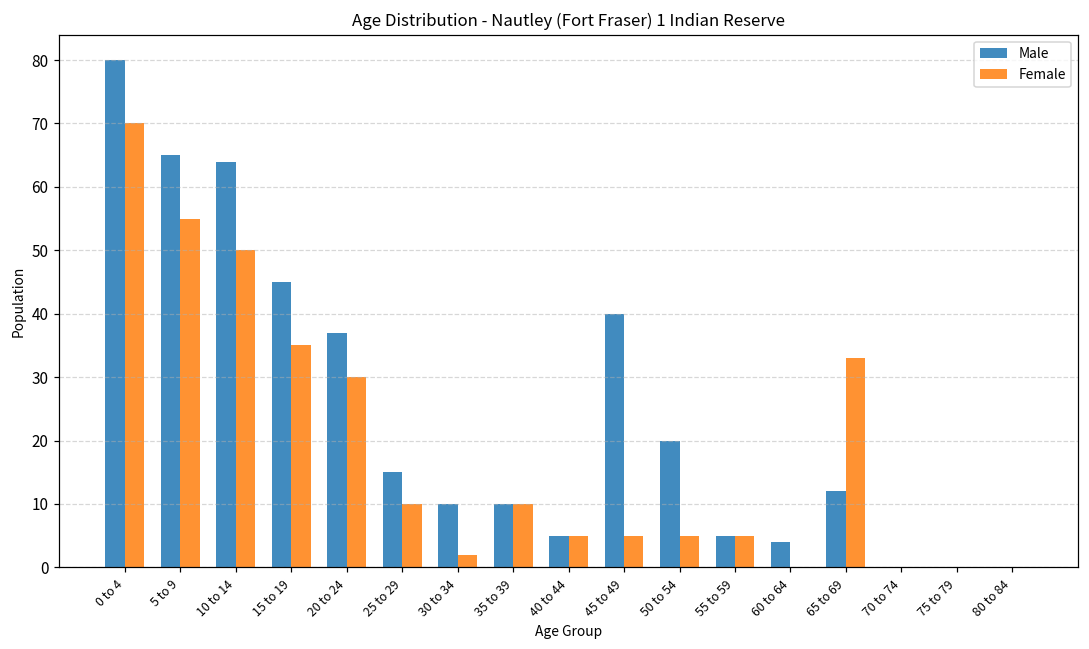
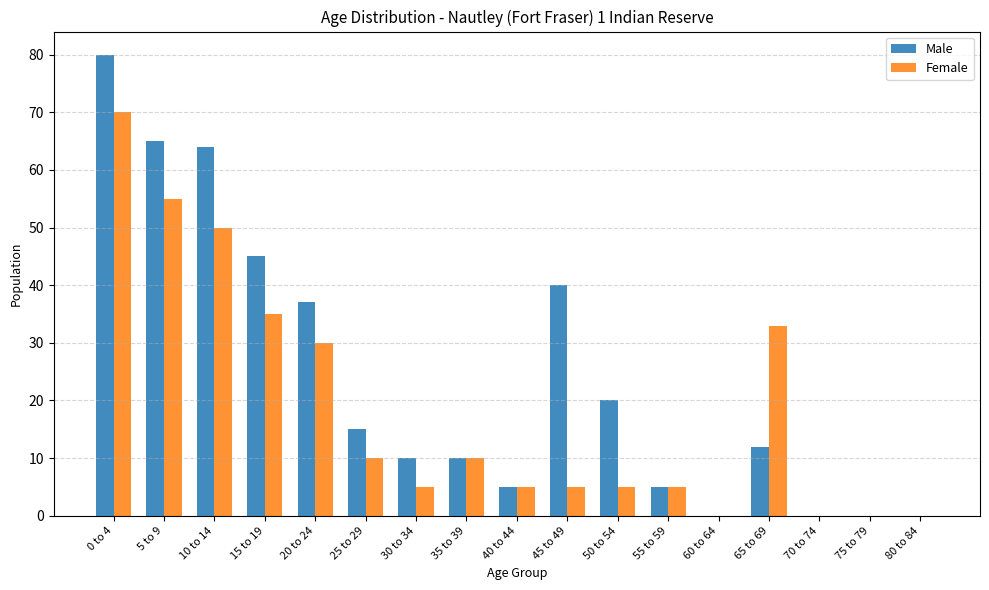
  {
    "Male": {
      "0 to 4": 80,
      "5 to 9": 65,
      "10 to 14": 64,
      "15 to 19": 45,
      "20 to 24": 37,
      "25 to 29": 15,
      "30 to 34": 10,
      "35 to 39": 10,
      "40 to 44": 5,
      "45 to 49": 40,
      "50 to 54": 20,
      "55 to 59": 5,
-     "60 to 64": 4,
+     "60 to 64": 0,
      "65 to 69": 12,
      "70 to 74": 0,
      "75 to 79": 0,
      "80 to 84": 0
    },
    "Female": {
      "0 to 4": 70,
      "5 to 9": 55,
      "10 to 14": 50,
      "15 to 19": 35,
      "20 to 24": 30,
      "25 to 29": 10,
-     "30 to 34": 2,
+     "30 to 34": 5,
      "35 to 39": 10,
      "40 to 44": 5,
      "45 to 49": 5,
      "50 to 54": 5,
      "55 to 59": 5,
      "60 to 64": 0,
      "65 to 69": 33,
      "70 to 74": 0,
      "75 to 79": 0,
      "80 to 84": 0
    }
  }
